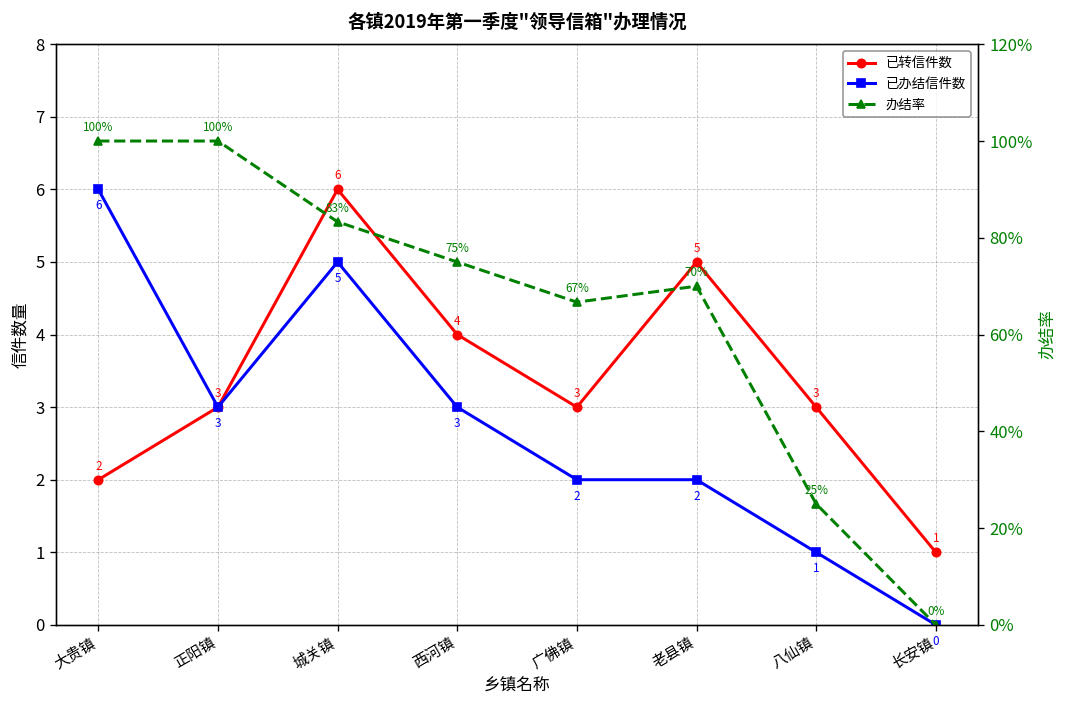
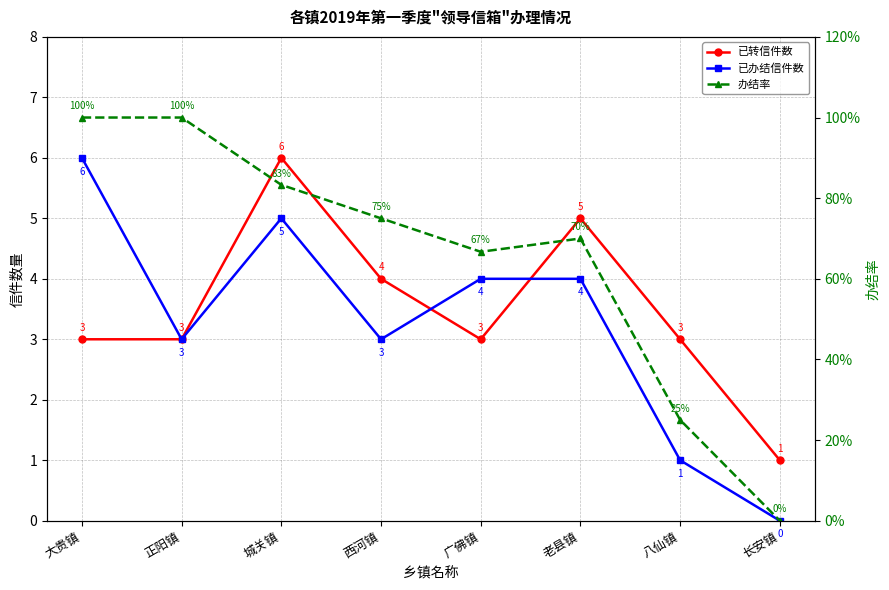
  {
    "已转信件数": {
-     "大贵镇": "2",
+     "大贵镇": "3",
      "城关镇": "6",
      "西河镇": "4",
      "广佛镇": "3",
      "老县镇": "5",
      "八仙镇": "3",
      "长安镇": "1"
    },
    "已办结信件数": {
      "大贵镇": "6",
      "城关镇": "5",
      "西河镇": "3",
-     "广佛镇": "2",
-     "老县镇": "2",
+     "广佛镇": "4",
+     "老县镇": "4",
      "八仙镇": "1",
      "长安镇": "0%"
    },
    "办结率": {
      "大贵镇": "100%",
      "正阳镇": "100%",
      "城关镇": "83%",
      "西河镇": "75%",
      "广佛镇": "67%",
      "老县镇": "70%",
      "八仙镇": "25%",
      "长安镇": "0%"
    }
  }
